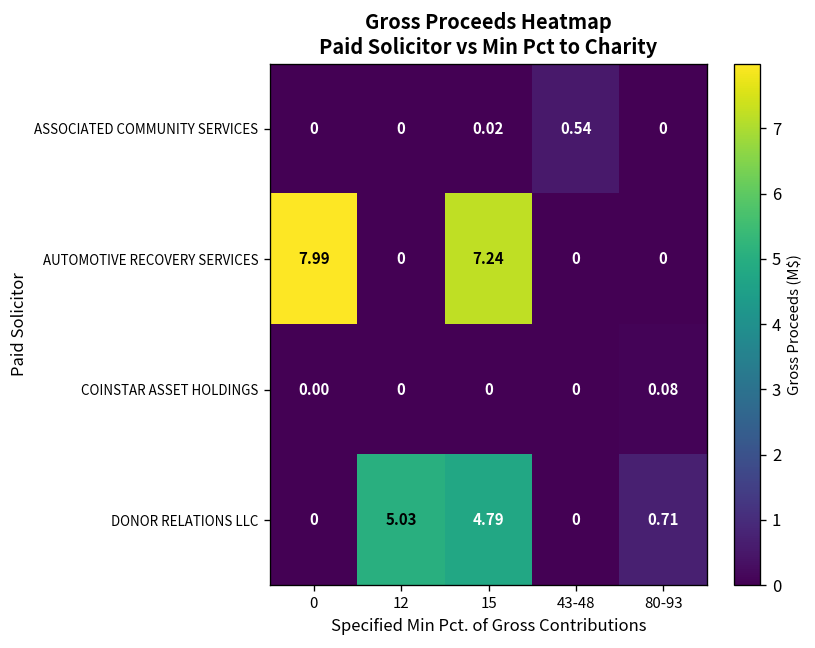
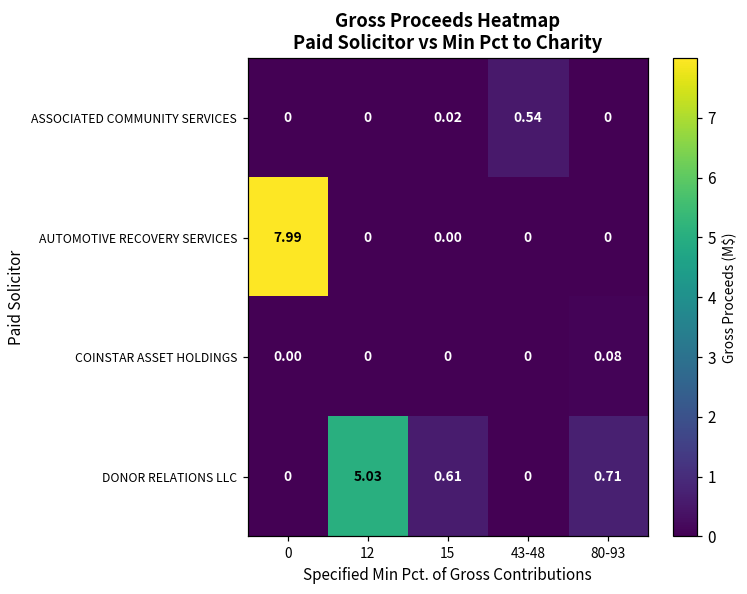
  {
    "ASSOCIATED COMMUNITY SERVICES": {
      "0": 0,
      "12": 0,
      "15": 0.02,
      "43-48": 0.54,
      "80-93": 0
    },
    "AUTOMOTIVE RECOVERY SERVICES": {
      "0": 7.99,
      "12": 0,
-     "15": 7.24,
+     "15": 0.00,
      "43-48": 0,
      "80-93": 0
    },
    "COINSTAR ASSET HOLDINGS": {
      "0": 0.00,
      "12": 0,
      "15": 0,
      "43-48": 0,
      "80-93": 0.08
    },
    "DONOR RELATIONS LLC": {
      "0": 0,
      "12": 5.03,
-     "15": 4.79,
+     "15": 0.61,
      "43-48": 0,
      "80-93": 0.71
    }
  }
